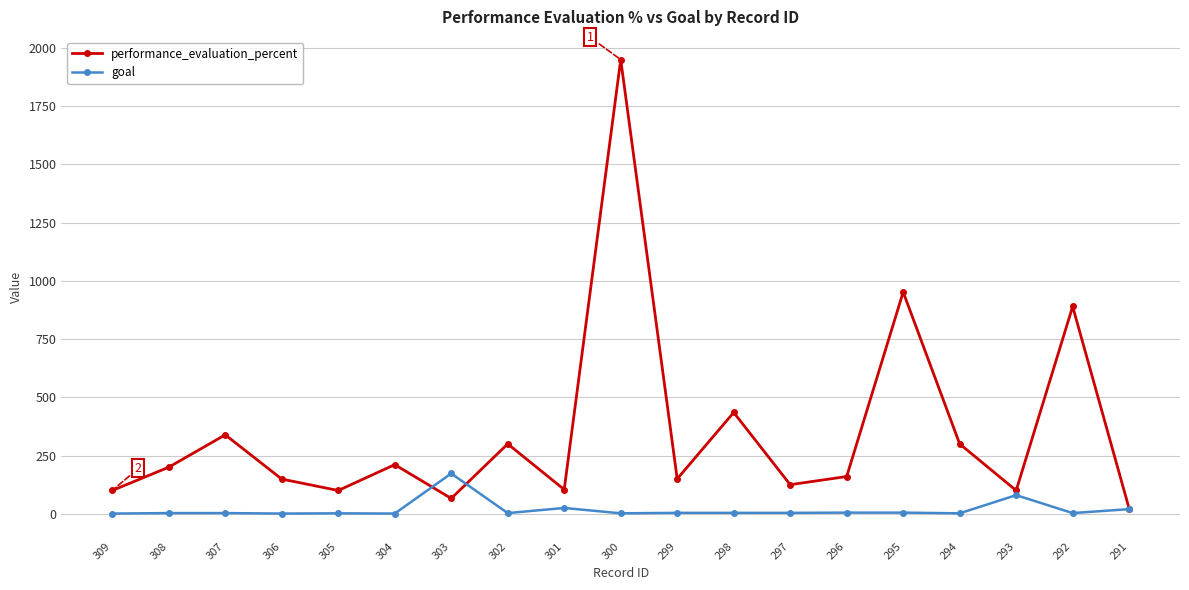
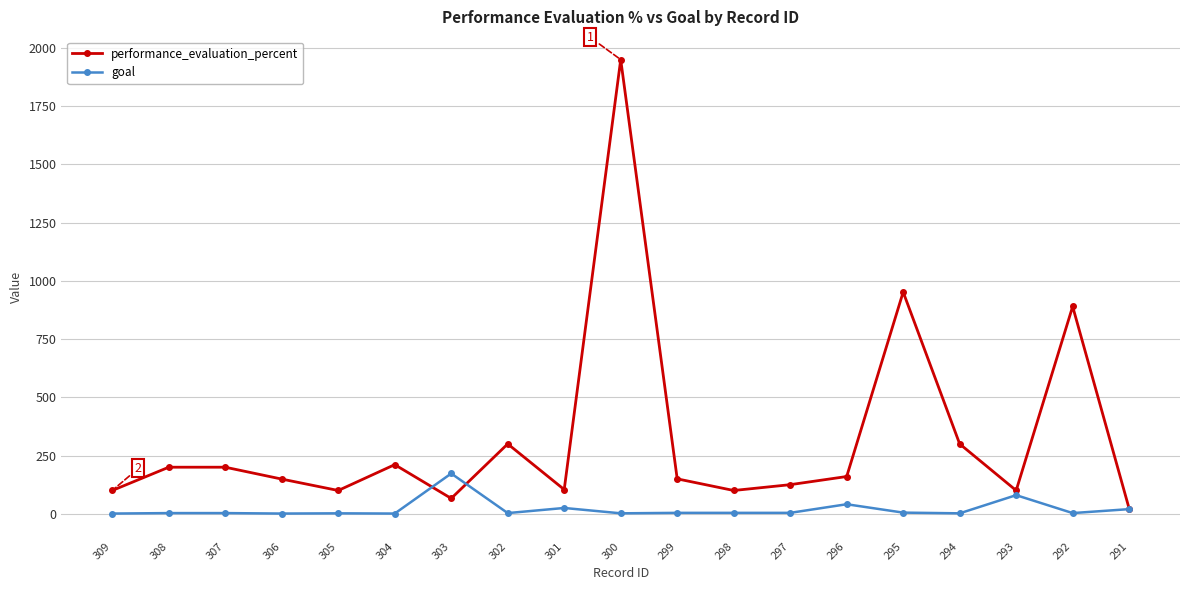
  {
    "performance_evaluation_percent": {
      "308": 200,
-     "307": 340,
+     "307": 200,
      "306": 150,
      "305": 100,
      "304": 210,
      "303": 70,
      "302": 300,
      "301": 100,
      "299": 150,
-     "298": 440,
+     "298": 100,
      "297": 130,
      "296": 160,
      "295": 950,
      "294": 300,
      "293": 100,
      "292": 890
    },
    "goal": {
      "309": 0,
      "308": 0,
      "307": 0,
      "306": 0,
      "305": 0,
      "304": 0,
      "303": 170,
      "302": 0,
      "301": 30,
      "300": 0,
      "299": 0,
      "298": 0,
      "297": 0,
-     "296": 10,
+     "296": 40,
      "295": 10,
      "294": 0,
      "293": 80,
      "292": 0
    }
  }
